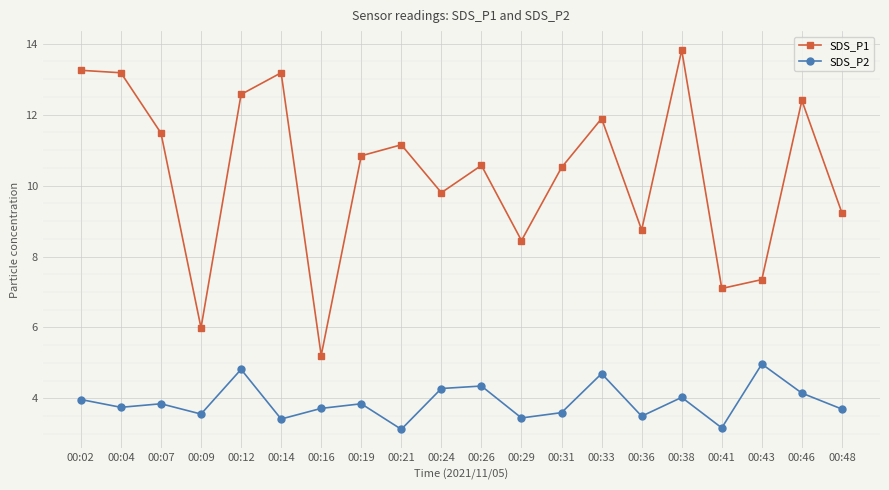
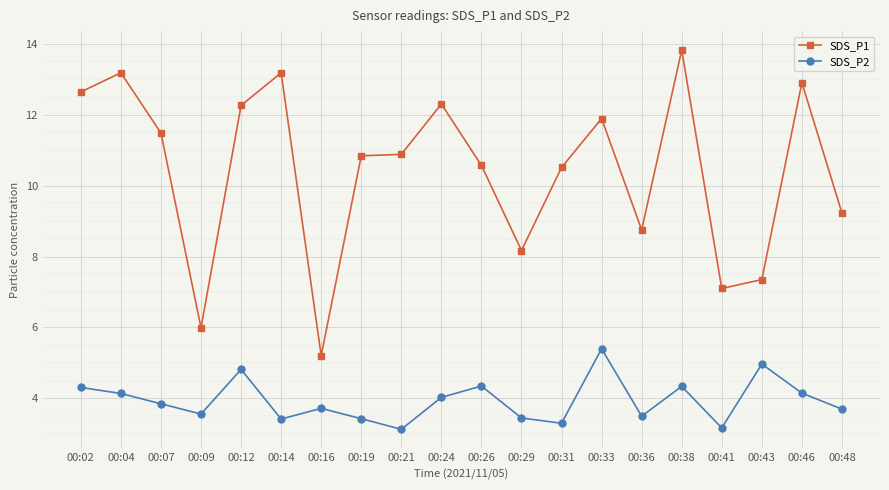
  {
    "SDS_P1": {
-     "00:02": 13.3,
+     "00:02": 12.6,
      "00:04": 13.2,
      "00:07": 11.5,
      "00:09": 6.0,
-     "00:12": 12.6,
+     "00:12": 12.3,
      "00:14": 13.2,
      "00:16": 5.2,
      "00:19": 10.8,
-     "00:21": 11.2,
-     "00:24": 9.8,
+     "00:21": 10.9,
+     "00:24": 12.3,
      "00:26": 10.6,
-     "00:29": 8.5,
+     "00:29": 8.2,
      "00:31": 10.5,
      "00:33": 11.9,
      "00:36": 8.8,
      "00:38": 13.8,
      "00:41": 7.1,
      "00:43": 7.4,
-     "00:46": 12.4,
+     "00:46": 12.9,
      "00:48": 9.2
    },
    "SDS_P2": {
-     "00:02": 4.0,
-     "00:04": 3.8,
+     "00:02": 4.3,
+     "00:04": 4.1,
      "00:07": 3.9,
      "00:09": 3.6,
      "00:12": 4.8,
      "00:14": 3.4,
      "00:16": 3.7,
-     "00:19": 3.9,
+     "00:19": 3.4,
      "00:21": 3.1,
-     "00:24": 4.3,
+     "00:24": 4.0,
      "00:26": 4.4,
      "00:29": 3.5,
-     "00:31": 3.6,
-     "00:33": 4.7,
+     "00:31": 3.3,
+     "00:33": 5.4,
      "00:36": 3.5,
-     "00:38": 4.0,
+     "00:38": 4.3,
      "00:41": 3.2,
      "00:43": 5.0,
      "00:46": 4.2,
      "00:48": 3.7
    }
  }
